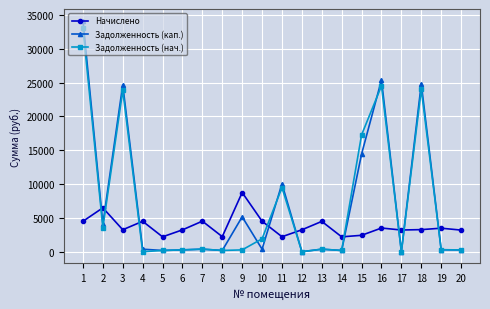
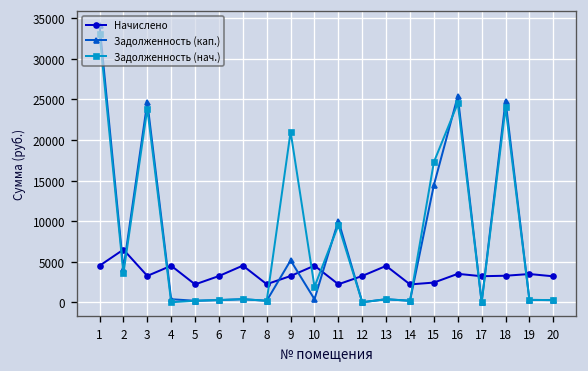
  {
    "Начислено": {
      "1": 4000,
      "2": 6000,
      "3": 3000,
      "4": 4000,
      "5": 2000,
      "6": 3000,
      "7": 5000,
      "8": 2000,
-     "9": 9000,
+     "9": 3000,
      "10": 5000,
      "11": 2000,
      "12": 3000,
      "13": 4000,
      "14": 2000,
      "15": 2000,
      "16": 4000,
      "17": 3000,
      "18": 3000,
      "19": 3000,
      "20": 3000
    },
    "Задолженность (кап.)": {
      "2": 4000,
      "3": 25000,
      "9": 5000,
      "10": 0,
      "11": 10000,
      "15": 14000,
      "16": 25000,
      "18": 25000
    },
    "Задолженность (нач.)": {
      "2": 4000,
      "3": 24000,
-     "9": 0,
+     "9": 21000,
      "10": 2000,
      "11": 9000,
      "15": 17000,
      "16": 25000,
      "18": 24000
    }
  }
